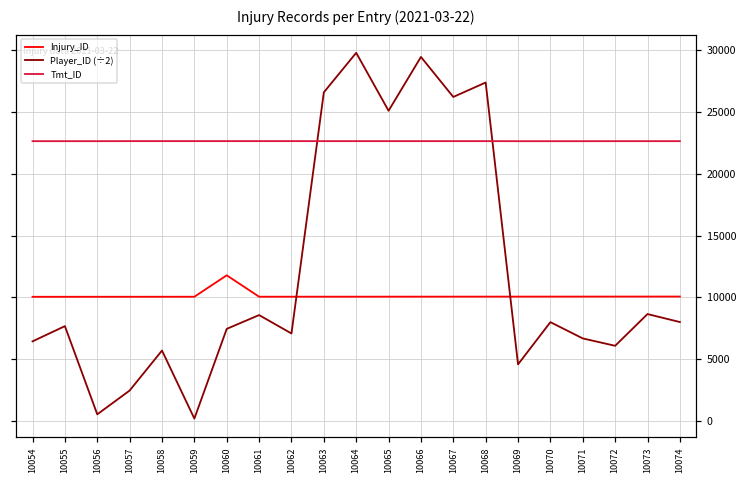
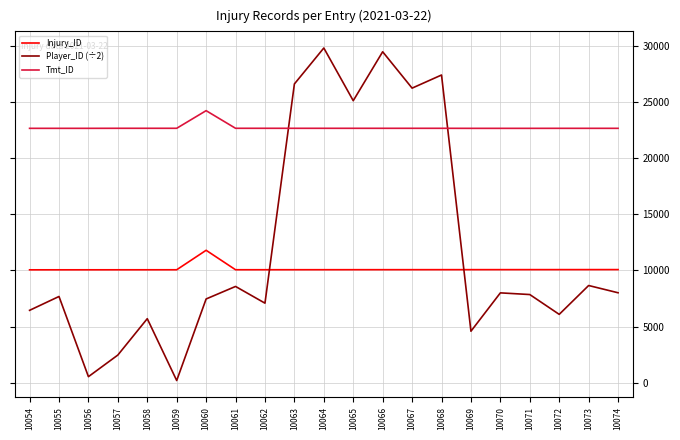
  {
    "Injury_ID": {
      "10054": 10100,
      "10055": 10100,
      "10056": 10100,
      "10057": 10100,
      "10058": 10100,
      "10059": 10100,
      "10060": 11800,
      "10061": 10100,
      "10062": 10100,
      "10063": 10100,
      "10064": 10100,
      "10065": 10100,
      "10066": 10100,
      "10067": 10100,
      "10068": 10100,
      "10069": 10100,
      "10070": 10100,
      "10071": 10100,
      "10072": 10100,
      "10073": 10100,
      "10074": 10100
    },
    "Player_ID (÷2)": {
      "10054": 6500,
      "10055": 7700,
      "10056": 500,
      "10057": 2500,
      "10058": 5700,
      "10059": 200,
      "10060": 7500,
      "10061": 8600,
      "10062": 7100,
      "10063": 26600,
      "10064": 29800,
      "10065": 25100,
      "10066": 29500,
      "10067": 26200,
      "10068": 27400,
      "10069": 4600,
      "10070": 8000,
-     "10071": 6700,
+     "10071": 7900,
      "10072": 6100,
      "10073": 8700,
      "10074": 8000
    },
    "Tmt_ID": {
      "10054": 22600,
      "10055": 22600,
      "10056": 22600,
      "10057": 22600,
      "10058": 22600,
      "10059": 22600,
-     "10060": 22600,
+     "10060": 24200,
      "10061": 22600,
      "10062": 22600,
      "10063": 22600,
      "10064": 22600,
      "10065": 22600,
      "10066": 22600,
      "10067": 22600,
      "10068": 22600,
      "10069": 22600,
      "10070": 22600,
      "10071": 22600,
      "10072": 22600,
      "10073": 22600,
      "10074": 22600
    }
  }
